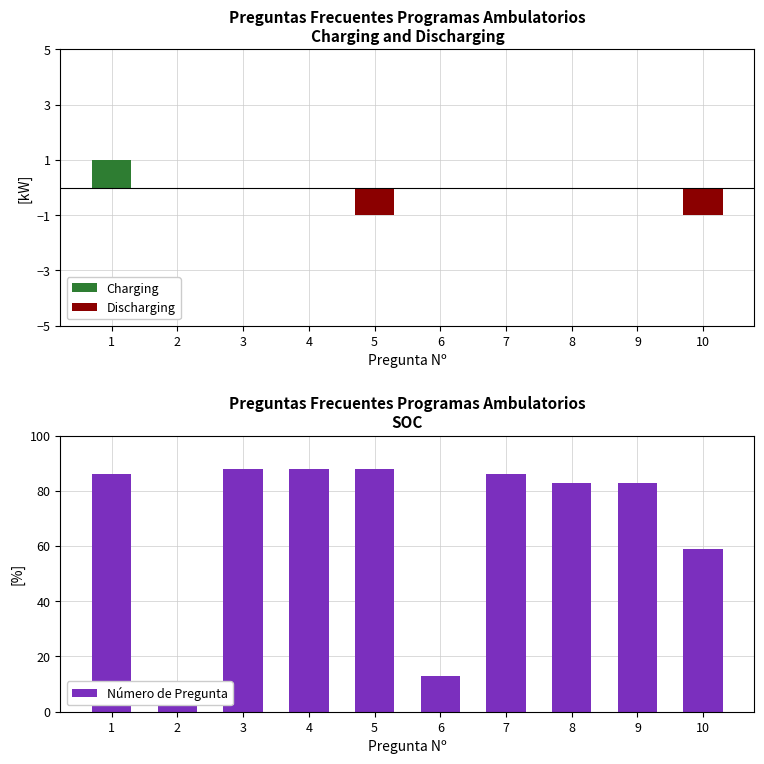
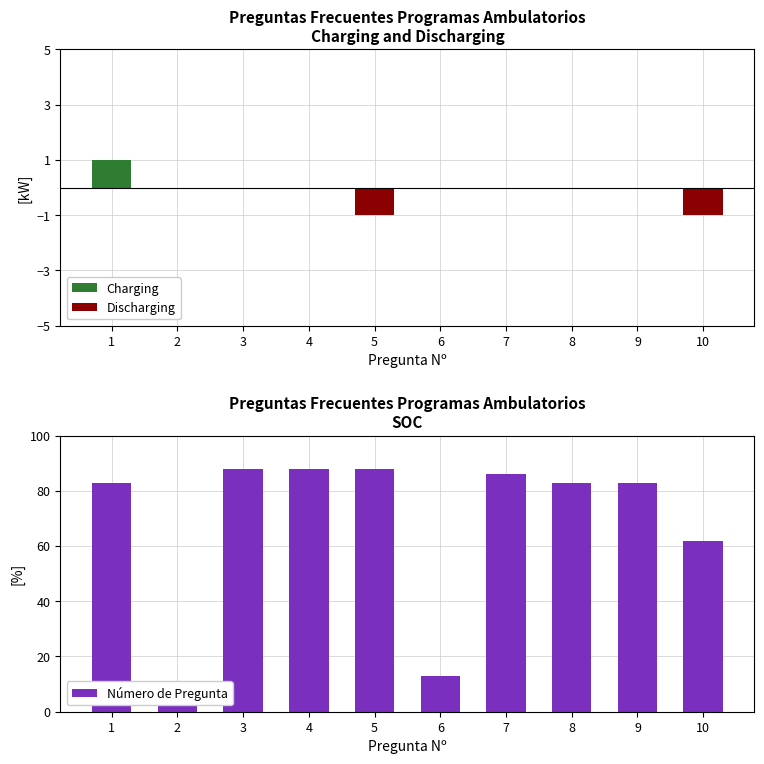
  {
    "Preguntas Frecuentes Programas Ambulatorios Charging and Discharging": {
      "Charging": {
        "1": 1.0,
        "2": 0.0,
        "3": 0.0,
        "4": 0.0,
        "5": 0.0,
        "6": 0.0,
        "7": 0.0,
        "8": 0.0,
        "9": 0.0,
        "10": 0.0
      },
      "Discharging": {
        "1": 0.0,
        "2": 0.0,
        "3": 0.0,
        "4": 0.0,
        "5": -1.0,
        "6": 0.0,
        "7": 0.0,
        "8": 0.0,
        "9": 0.0,
        "10": -1.0
      }
    },
    "Preguntas Frecuentes Programas Ambulatorios SOC": {
-     "1": 86,
+     "1": 83,
      "3": 88,
      "4": 88,
      "5": 88,
      "6": 13,
      "7": 86,
      "8": 83,
      "9": 83,
-     "10": 59
+     "10": 62
    }
  }
